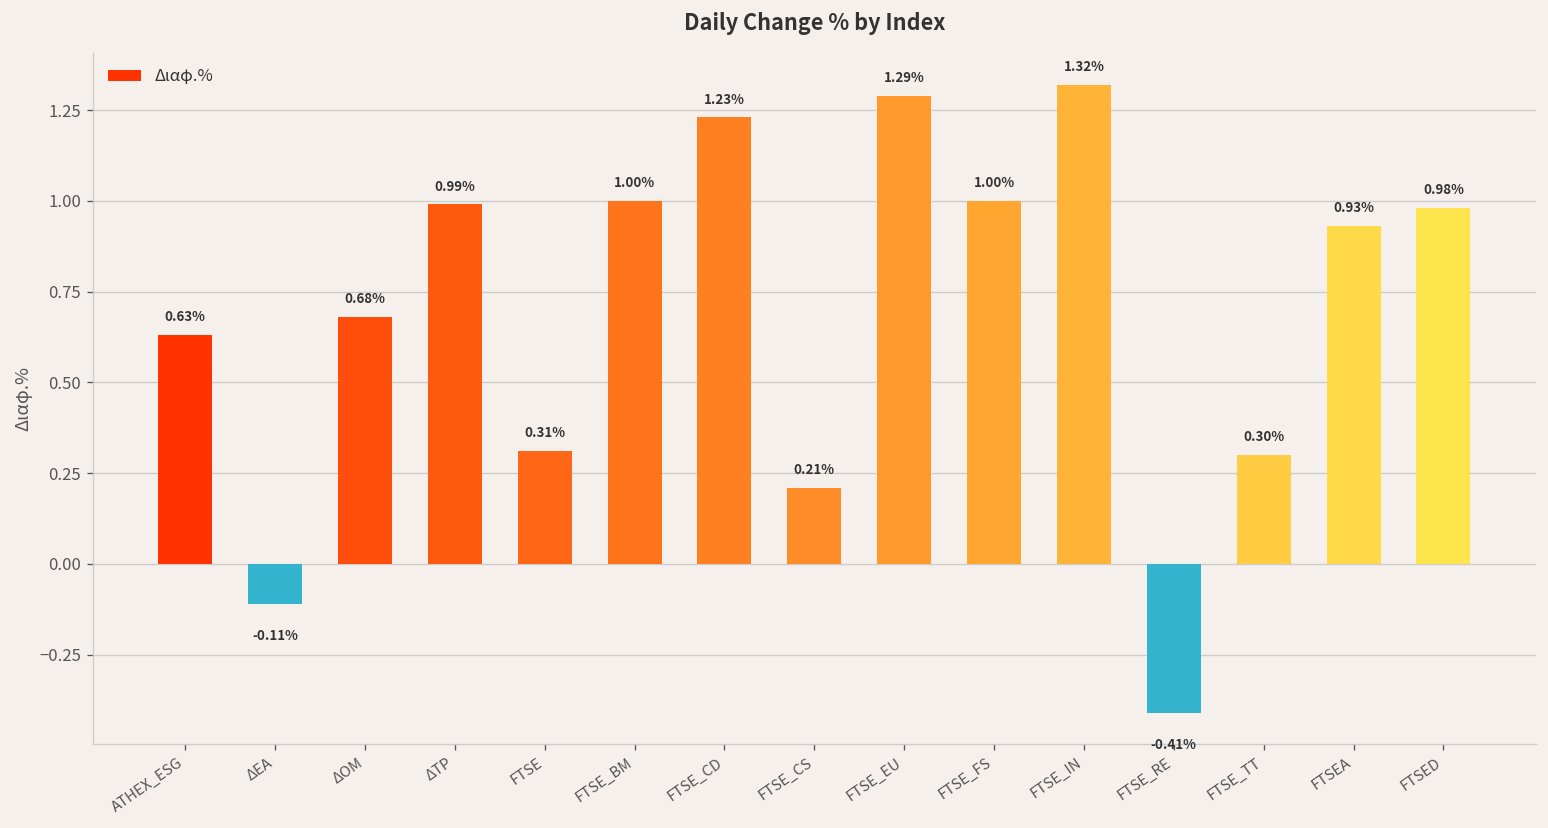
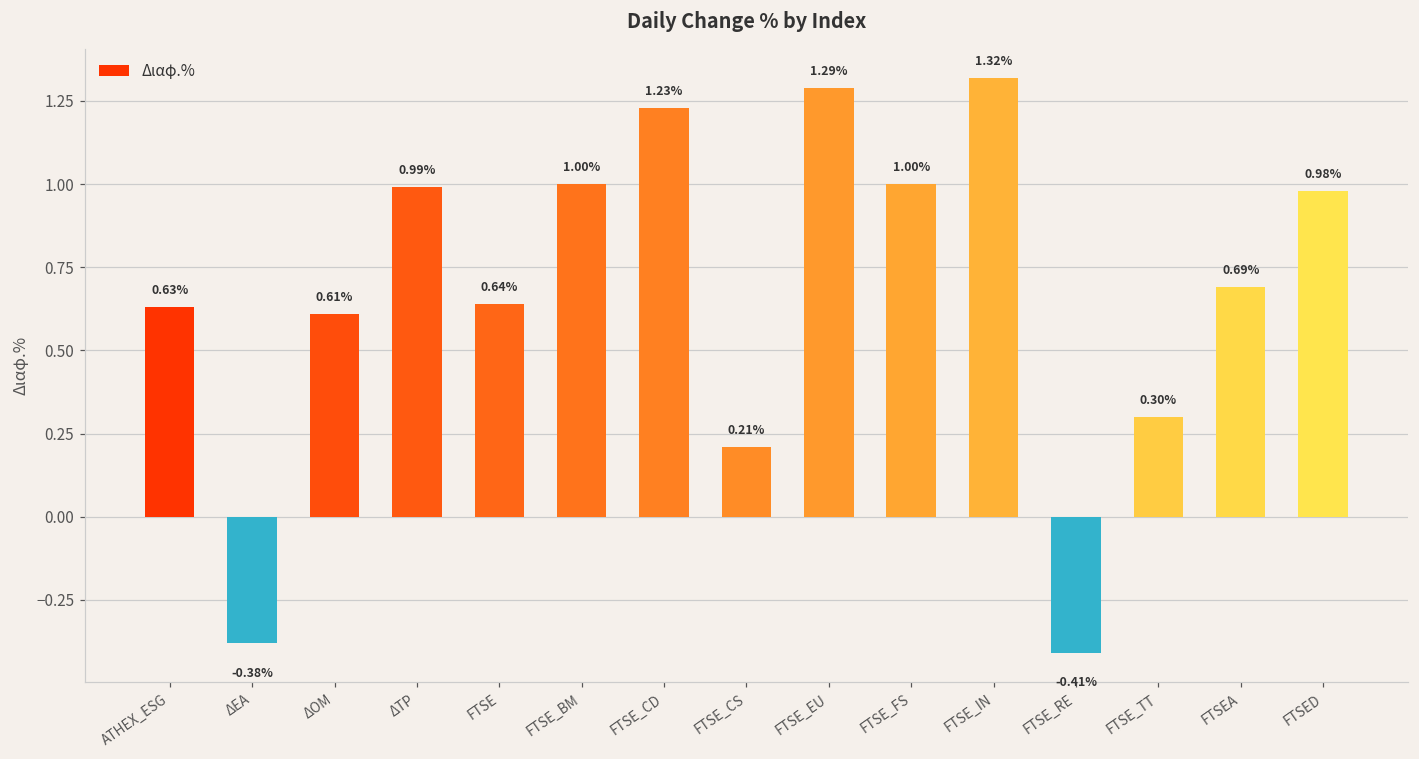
  {
    "ATHEX_ESG": "0.63%",
-   "ΔΕΑ": "-0.11%",
-   "ΔΟΜ": "0.68%",
+   "ΔΕΑ": "-0.38%",
+   "ΔΟΜ": "0.61%",
    "ΔΤΡ": "0.99%",
-   "FTSE": "0.31%",
+   "FTSE": "0.64%",
    "FTSE_BM": "1.00%",
    "FTSE_CD": "1.23%",
    "FTSE_CS": "0.21%",
    "FTSE_EU": "1.29%",
    "FTSE_FS": "1.00%",
    "FTSE_IN": "1.32%",
    "FTSE_RE": "-0.41%",
    "FTSE_TT": "0.30%",
-   "FTSEA": "0.93%",
+   "FTSEA": "0.69%",
    "FTSED": "0.98%"
  }
